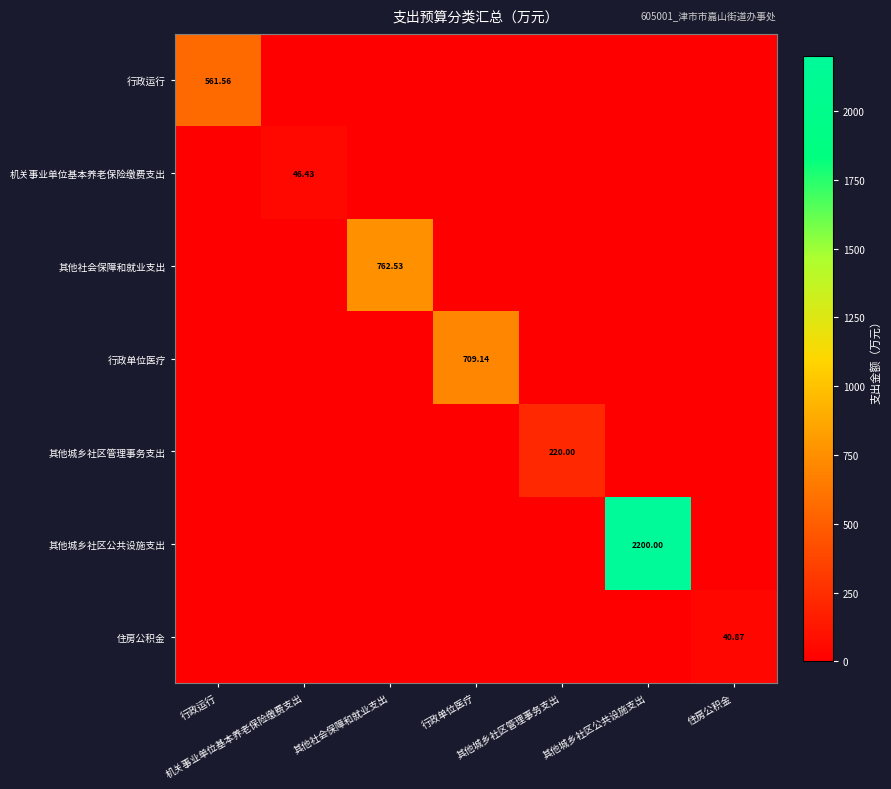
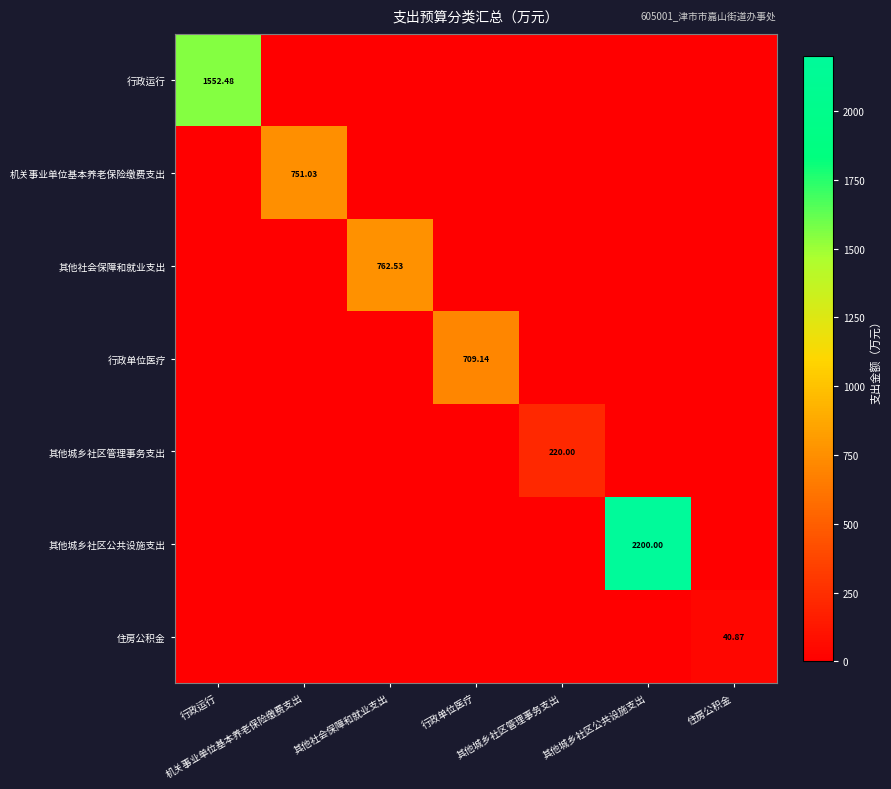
  {
    "行政运行": {
-     "行政运行": 561.56
+     "行政运行": 1552.48
    },
    "机关事业单位基本养老保险缴费支出": {
-     "机关事业单位基本养老保险缴费支出": 46.43
+     "机关事业单位基本养老保险缴费支出": 751.03
    },
    "其他社会保障和就业支出": {
      "其他社会保障和就业支出": 762.53
    },
    "行政单位医疗": {
      "行政单位医疗": 709.14
    },
    "其他城乡社区管理事务支出": {
      "其他城乡社区管理事务支出": 220.00
    },
    "其他城乡社区公共设施支出": {
      "其他城乡社区公共设施支出": 2200.00
    },
    "住房公积金": {
      "住房公积金": 40.87
    }
  }
